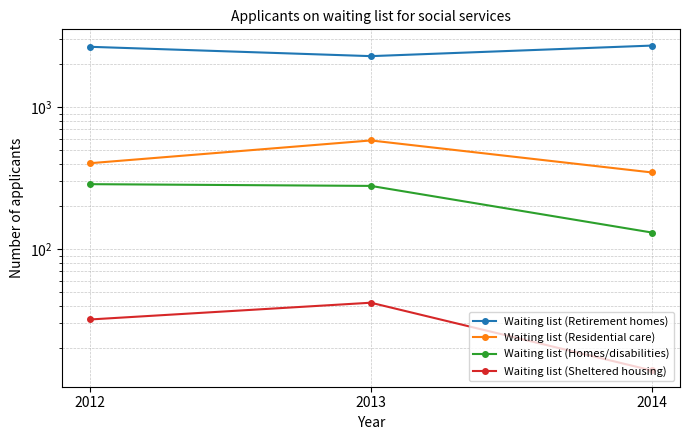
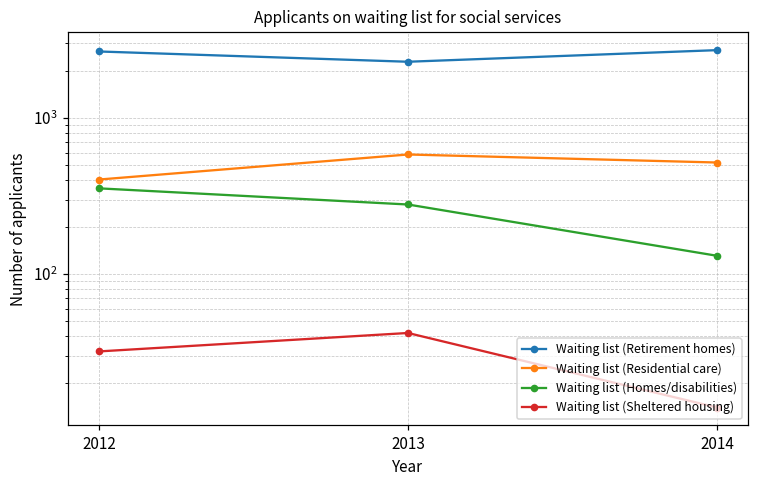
  {
    "Waiting list (Retirement homes)": {
      "2012": 2700,
      "2013": 2300,
      "2014": 2700
    },
    "Waiting list (Residential care)": {
      "2012": 400,
      "2013": 580,
-     "2014": 350
+     "2014": 520
    },
    "Waiting list (Homes/disabilities)": {
-     "2012": 290,
+     "2012": 350,
      "2013": 280,
      "2014": 130
    },
    "Waiting list (Sheltered housing)": {
      "2012": 32,
      "2013": 42
    }
  }
